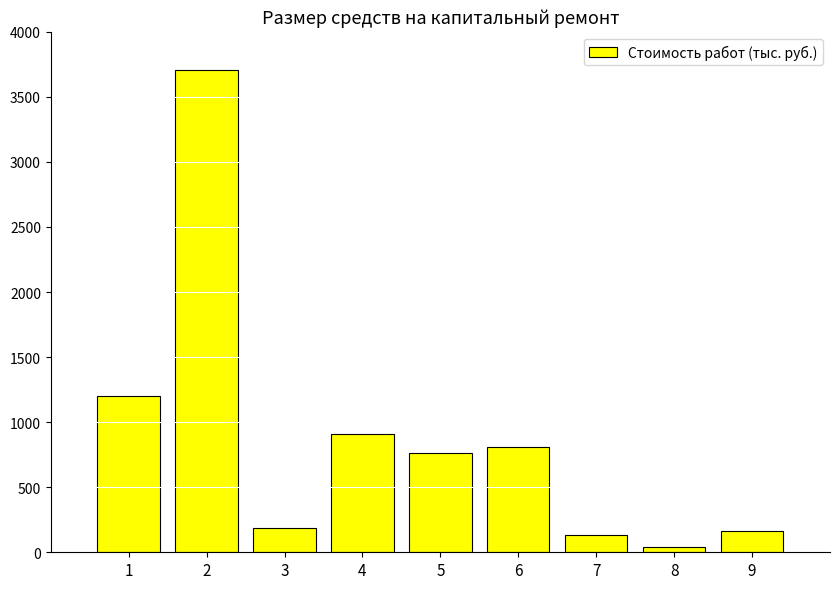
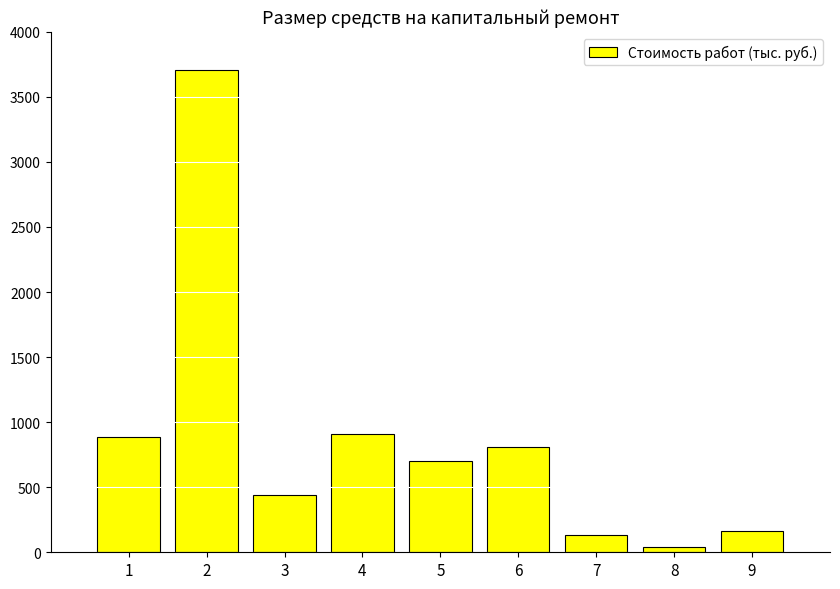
  {
-   "1": 1200,
+   "1": 890,
    "2": 3710,
-   "3": 180,
+   "3": 440,
    "4": 910,
-   "5": 760,
+   "5": 700,
    "6": 810,
    "7": 130,
    "8": 40,
    "9": 160
  }
